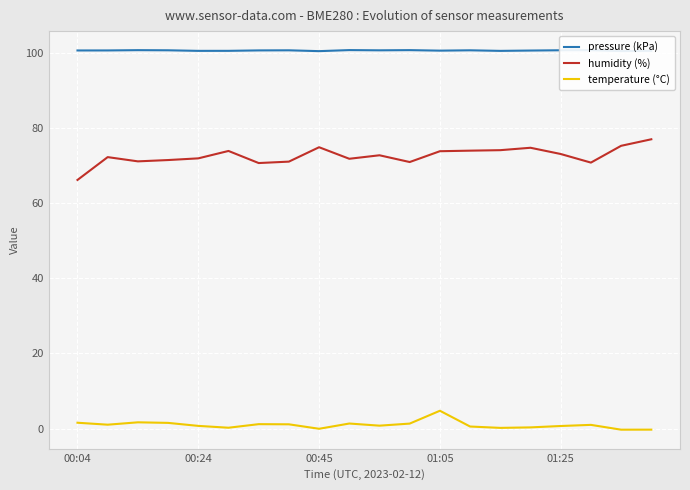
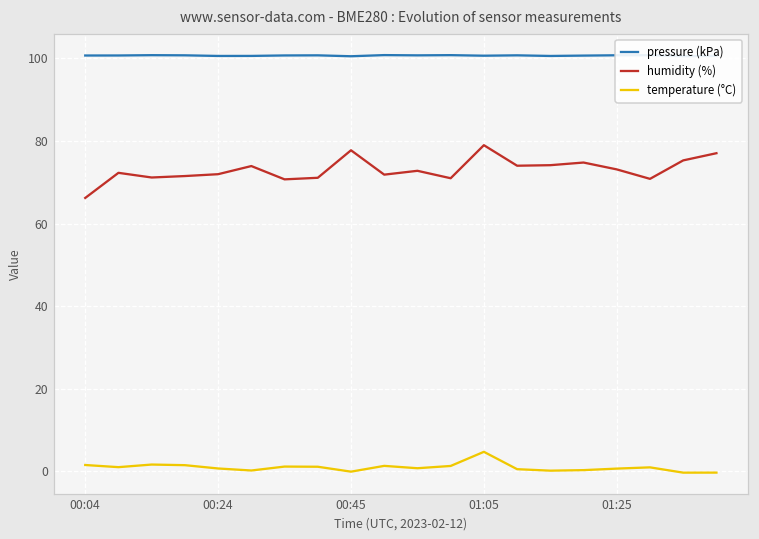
  {
    "pressure (kPa)": {
      "00:04": 101,
      "00:24": 101,
      "00:45": 100,
      "01:05": 101
    },
    "humidity (%)": {
      "00:04": 66,
      "00:24": 72,
-     "00:45": 75,
-     "01:05": 74,
+     "00:45": 78,
+     "01:05": 79,
      "01:25": 73
    },
    "temperature (°C)": {
      "00:04": 2,
      "00:24": 1,
      "00:45": 0,
      "01:05": 5,
      "01:25": 1
    }
  }
